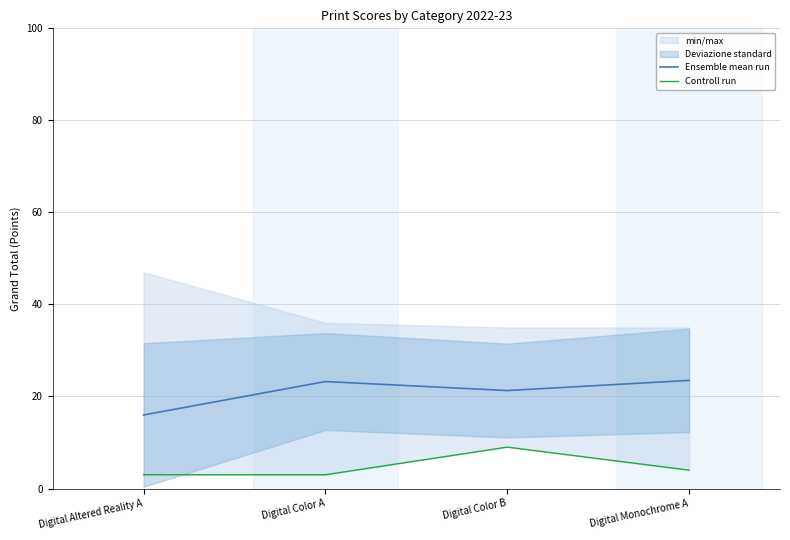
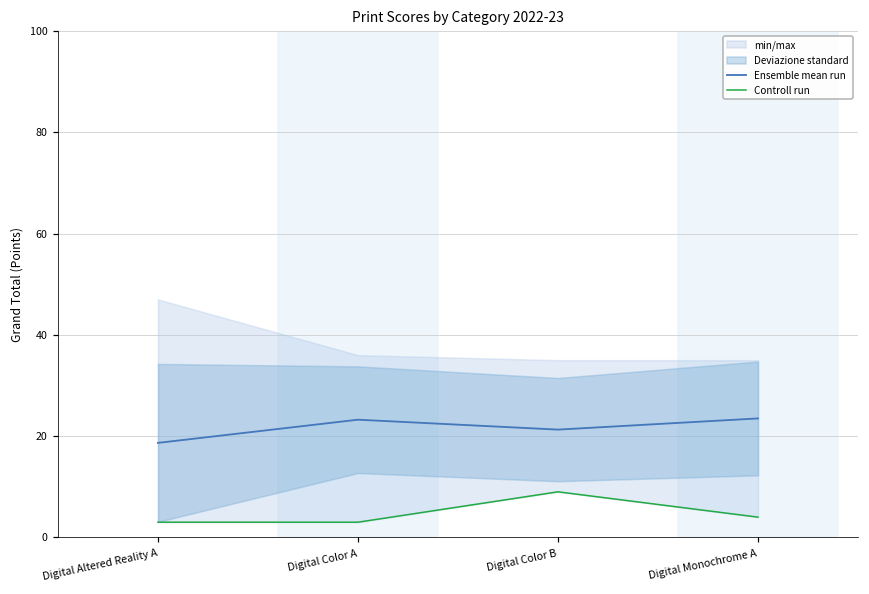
  {
    "Ensemble mean run": {
-     "Digital Altered Reality A": 16,
+     "Digital Altered Reality A": 19,
      "Digital Color A": 23,
      "Digital Color B": 21,
      "Digital Monochrome A": 24
    },
    "Controll run": {
      "Digital Altered Reality A": 3,
      "Digital Color A": 3,
      "Digital Color B": 9,
      "Digital Monochrome A": 4
    }
  }
